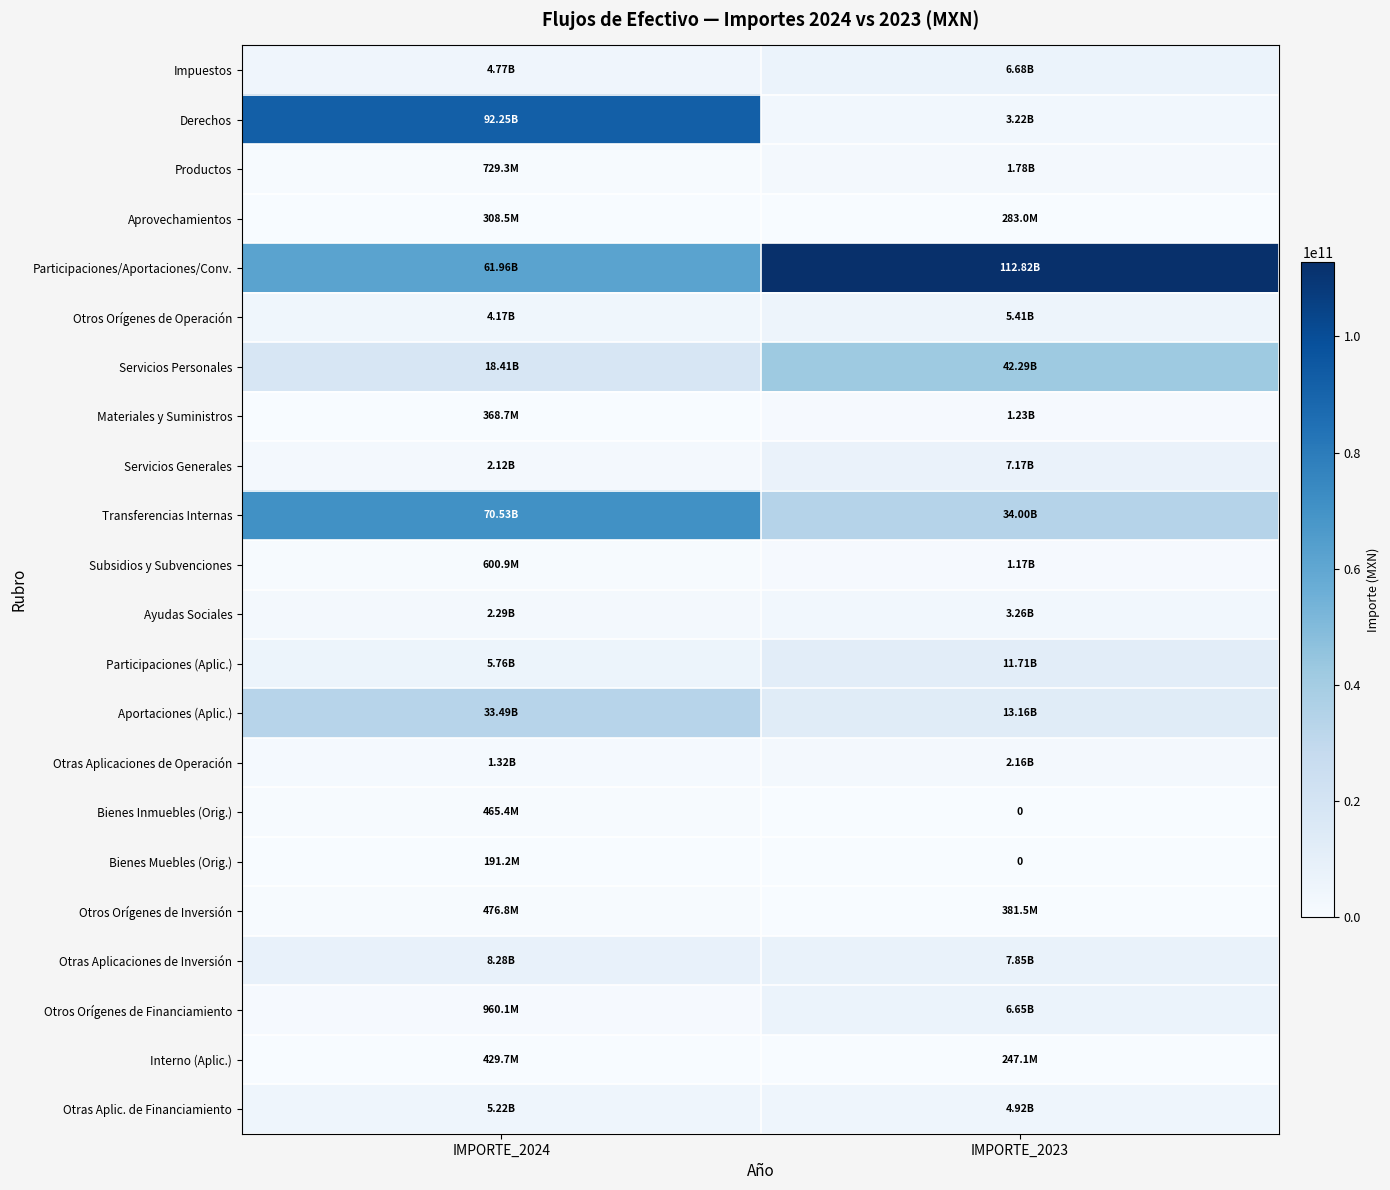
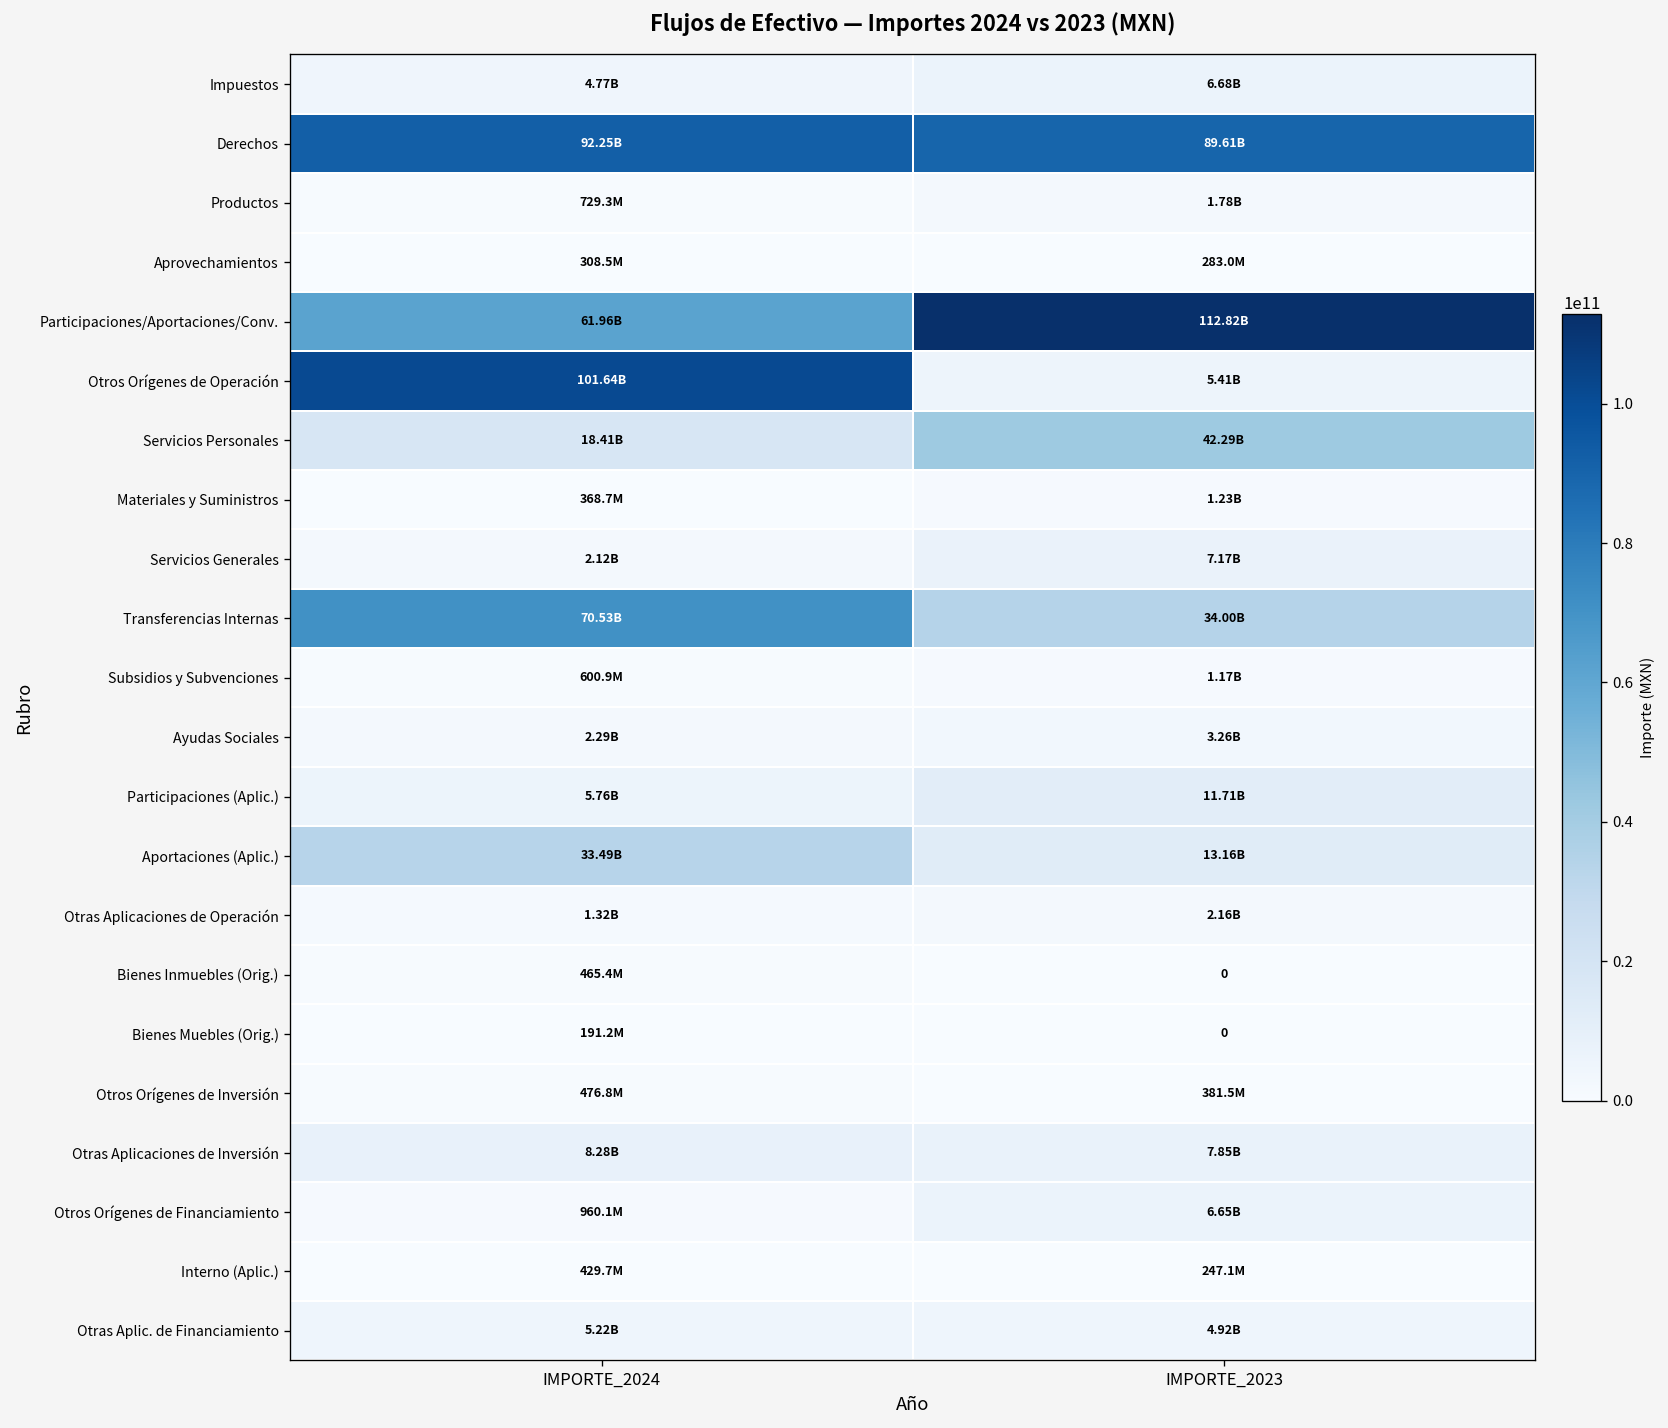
  {
    "Impuestos": {
      "IMPORTE_2024": "4.77B",
      "IMPORTE_2023": "6.68B"
    },
    "Derechos": {
      "IMPORTE_2024": "92.25B",
-     "IMPORTE_2023": "3.22B"
+     "IMPORTE_2023": "89.61B"
    },
    "Productos": {
      "IMPORTE_2024": "729.3M",
      "IMPORTE_2023": "1.78B"
    },
    "Aprovechamientos": {
      "IMPORTE_2024": "308.5M",
      "IMPORTE_2023": "283.0M"
    },
    "Participaciones/Aportaciones/Conv.": {
      "IMPORTE_2024": "61.96B",
      "IMPORTE_2023": "112.82B"
    },
    "Otros Orígenes de Operación": {
-     "IMPORTE_2024": "4.17B",
+     "IMPORTE_2024": "101.64B",
      "IMPORTE_2023": "5.41B"
    },
    "Servicios Personales": {
      "IMPORTE_2024": "18.41B",
      "IMPORTE_2023": "42.29B"
    },
    "Materiales y Suministros": {
      "IMPORTE_2024": "368.7M",
      "IMPORTE_2023": "1.23B"
    },
    "Servicios Generales": {
      "IMPORTE_2024": "2.12B",
      "IMPORTE_2023": "7.17B"
    },
    "Transferencias Internas": {
      "IMPORTE_2024": "70.53B",
      "IMPORTE_2023": "34.00B"
    },
    "Subsidios y Subvenciones": {
      "IMPORTE_2024": "600.9M",
      "IMPORTE_2023": "1.17B"
    },
    "Ayudas Sociales": {
      "IMPORTE_2024": "2.29B",
      "IMPORTE_2023": "3.26B"
    },
    "Participaciones (Aplic.)": {
      "IMPORTE_2024": "5.76B",
      "IMPORTE_2023": "11.71B"
    },
    "Aportaciones (Aplic.)": {
      "IMPORTE_2024": "33.49B",
      "IMPORTE_2023": "13.16B"
    },
    "Otras Aplicaciones de Operación": {
      "IMPORTE_2024": "1.32B",
      "IMPORTE_2023": "2.16B"
    },
    "Bienes Inmuebles (Orig.)": {
      "IMPORTE_2024": "465.4M",
      "IMPORTE_2023": "0"
    },
    "Bienes Muebles (Orig.)": {
      "IMPORTE_2024": "191.2M",
      "IMPORTE_2023": "0"
    },
    "Otros Orígenes de Inversión": {
      "IMPORTE_2024": "476.8M",
      "IMPORTE_2023": "381.5M"
    },
    "Otras Aplicaciones de Inversión": {
      "IMPORTE_2024": "8.28B",
      "IMPORTE_2023": "7.85B"
    },
    "Otros Orígenes de Financiamiento": {
      "IMPORTE_2024": "960.1M",
      "IMPORTE_2023": "6.65B"
    },
    "Interno (Aplic.)": {
      "IMPORTE_2024": "429.7M",
      "IMPORTE_2023": "247.1M"
    },
    "Otras Aplic. de Financiamiento": {
      "IMPORTE_2024": "5.22B",
      "IMPORTE_2023": "4.92B"
    }
  }
